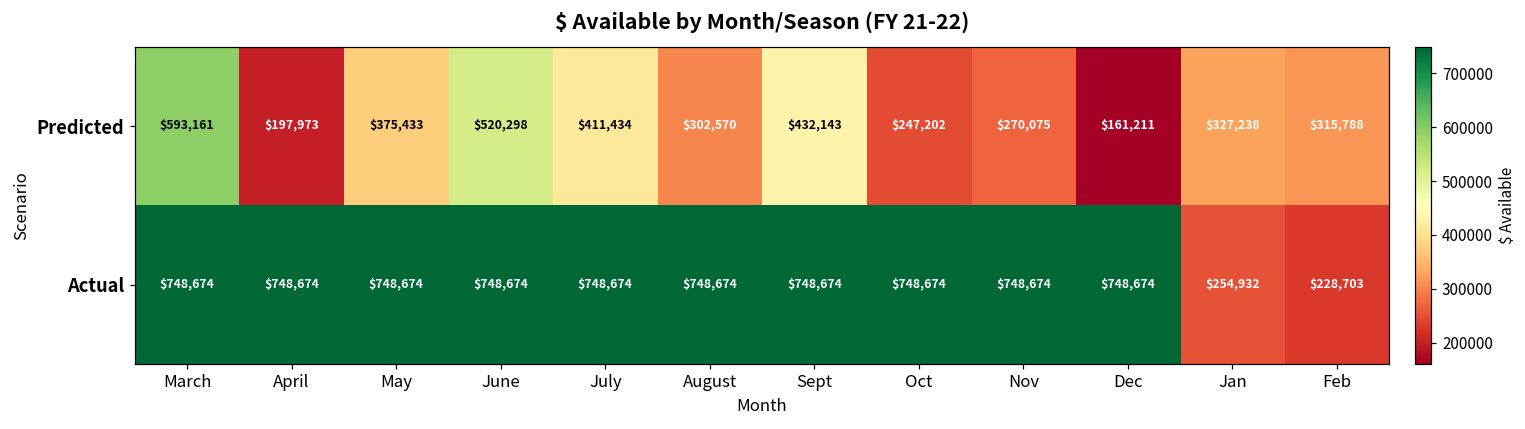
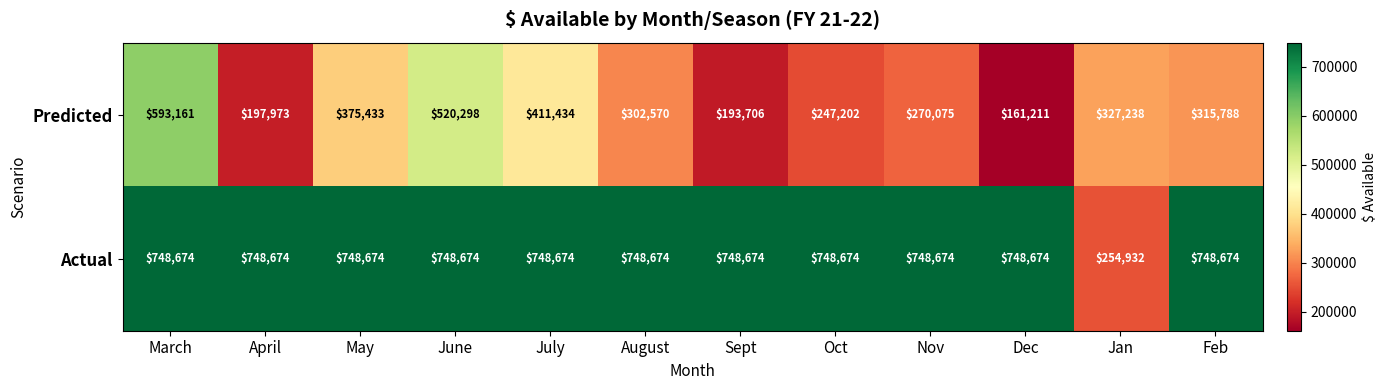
  {
    "Predicted": {
      "March": "$593,161",
      "April": "$197,973",
      "May": "$375,433",
      "June": "$520,298",
      "July": "$411,434",
      "August": "$302,570",
-     "Sept": "$432,143",
+     "Sept": "$193,706",
      "Oct": "$247,202",
      "Nov": "$270,075",
      "Dec": "$161,211",
      "Jan": "$327,238",
      "Feb": "$315,788"
    },
    "Actual": {
      "March": "$748,674",
      "April": "$748,674",
      "May": "$748,674",
      "June": "$748,674",
      "July": "$748,674",
      "August": "$748,674",
      "Sept": "$748,674",
      "Oct": "$748,674",
      "Nov": "$748,674",
      "Dec": "$748,674",
      "Jan": "$254,932",
-     "Feb": "$228,703"
+     "Feb": "$748,674"
    }
  }
